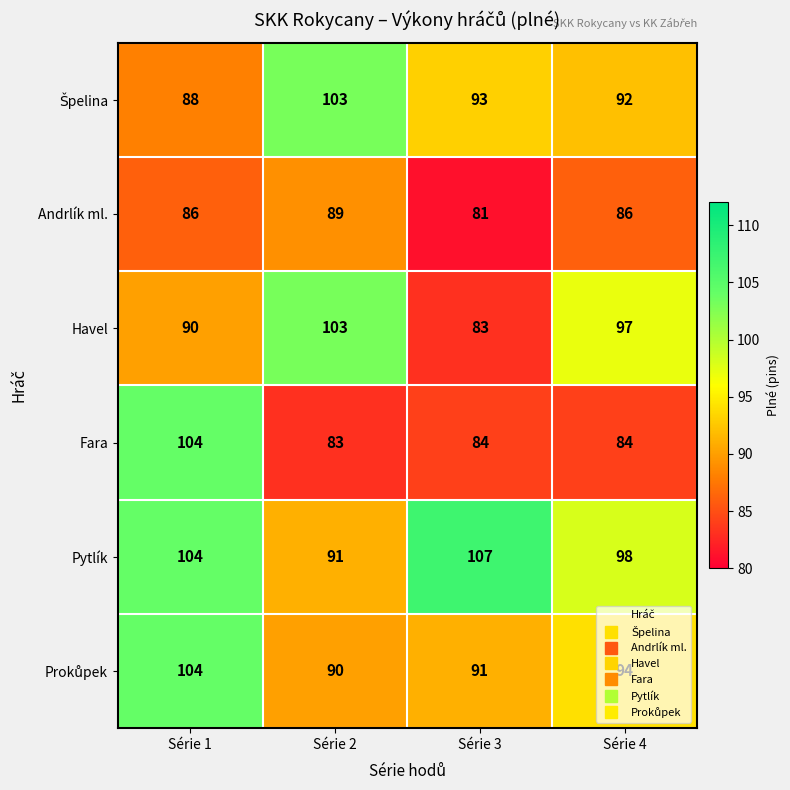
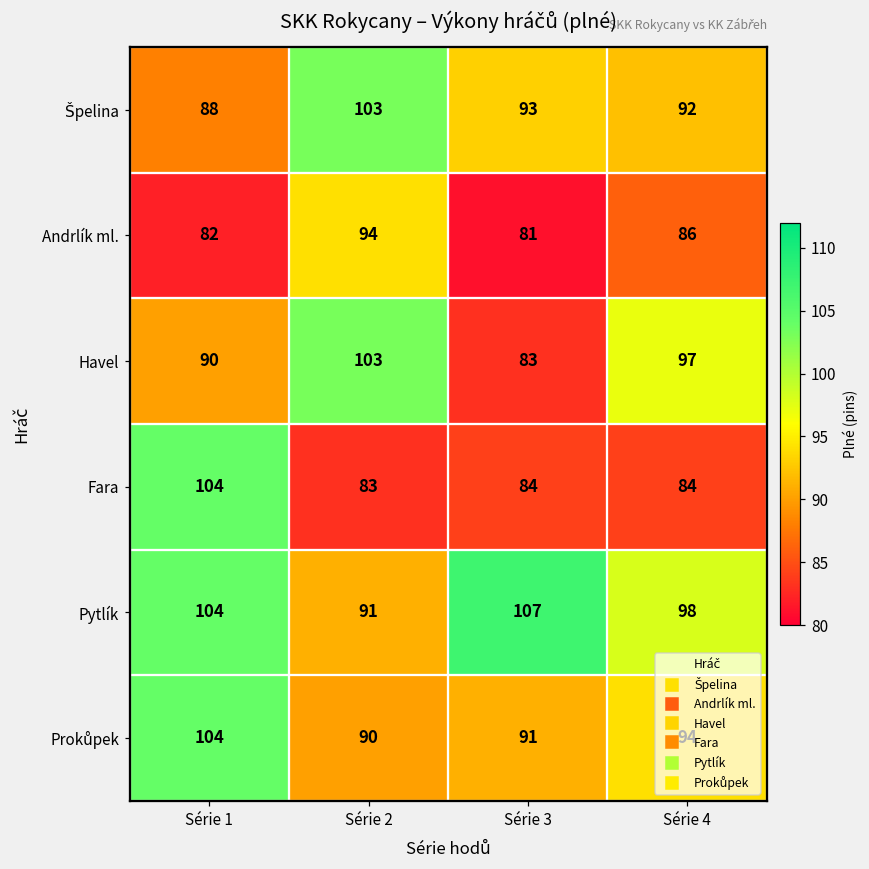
  {
    "Špelina": {
      "Série 1": 88,
      "Série 2": 103,
      "Série 3": 93,
      "Série 4": 92
    },
    "Andrlík ml.": {
-     "Série 1": 86,
-     "Série 2": 89,
+     "Série 1": 82,
+     "Série 2": 94,
      "Série 3": 81,
      "Série 4": 86
    },
    "Havel": {
      "Série 1": 90,
      "Série 2": 103,
      "Série 3": 83,
      "Série 4": 97
    },
    "Fara": {
      "Série 1": 104,
      "Série 2": 83,
      "Série 3": 84,
      "Série 4": 84
    },
    "Pytlík": {
      "Série 1": 104,
      "Série 2": 91,
      "Série 3": 107,
      "Série 4": 98
    },
    "Prokůpek": {
      "Série 1": 104,
      "Série 2": 90,
      "Série 3": 91
    }
  }
